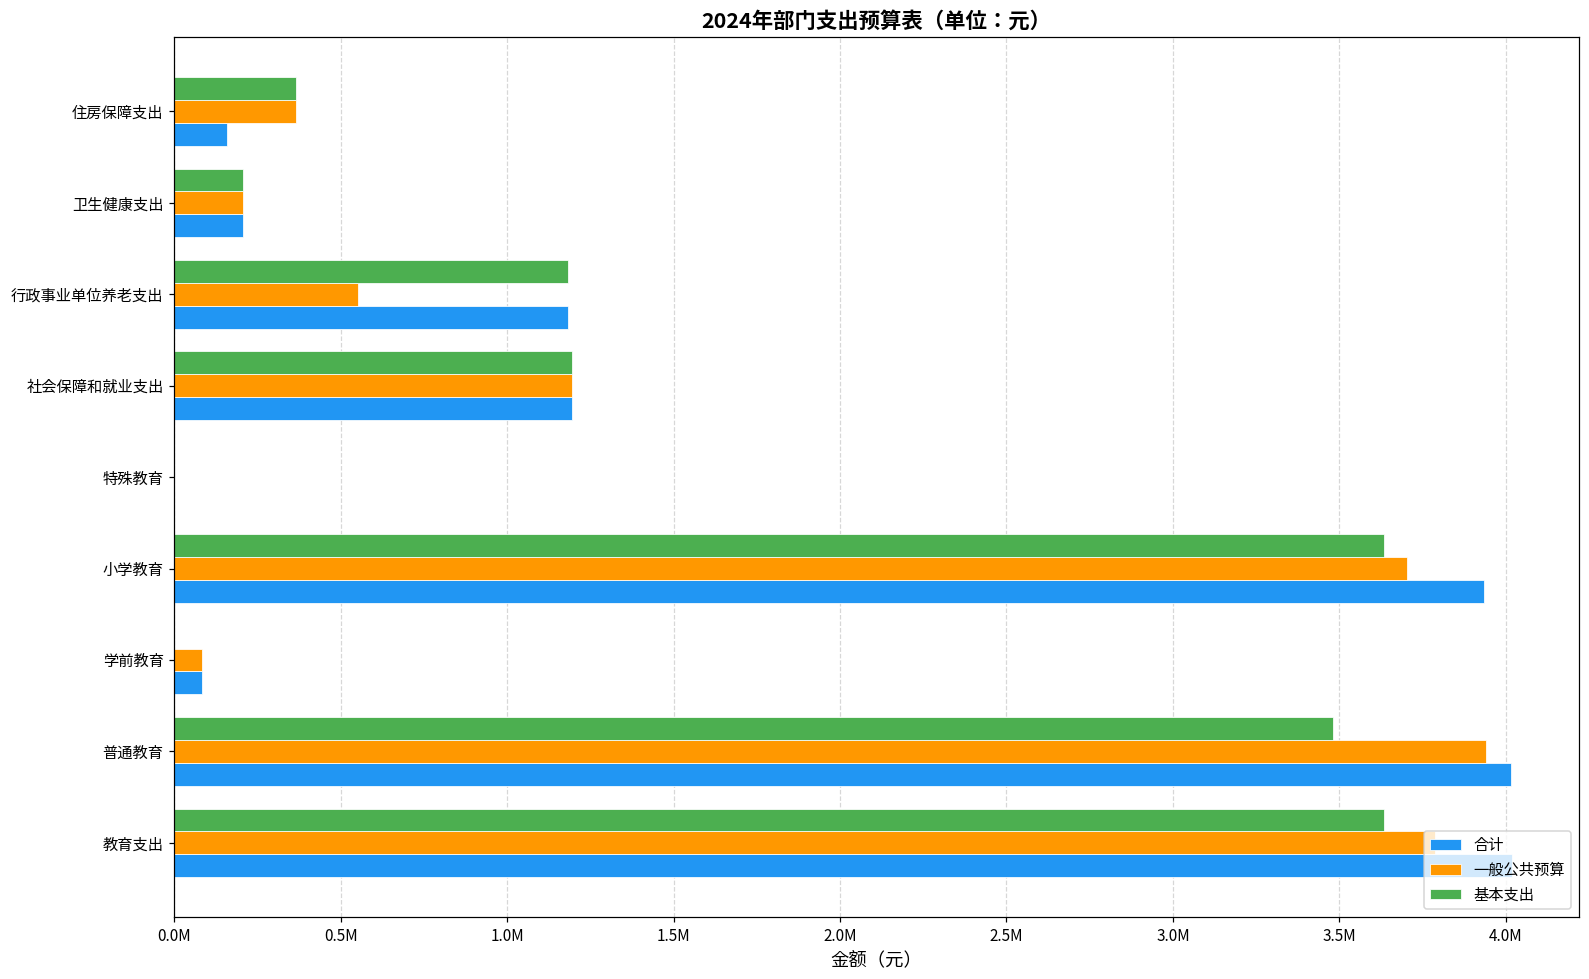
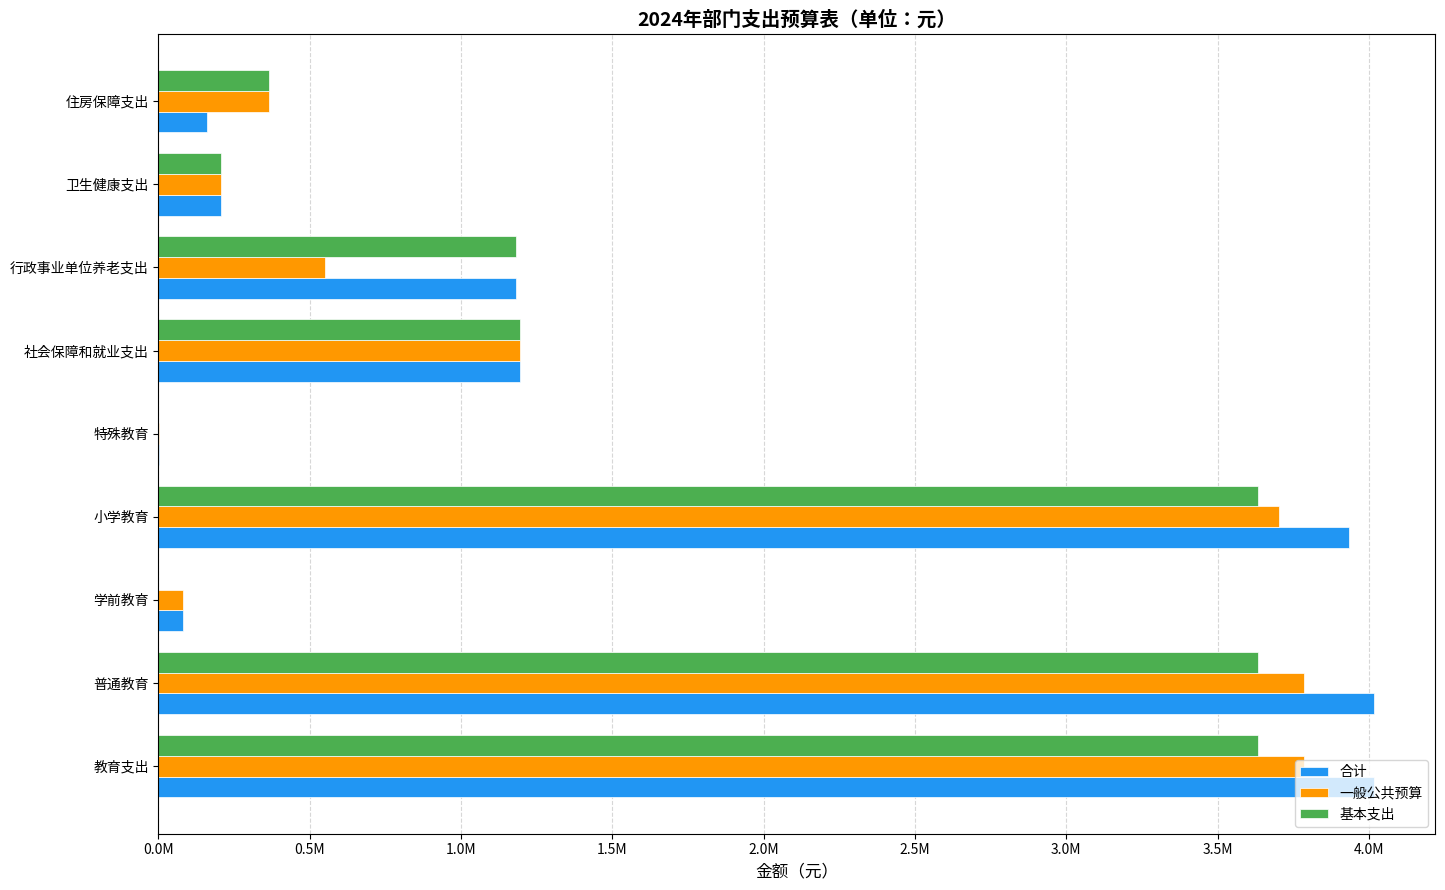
  {
    "合计": {
      "住房保障支出": 160000,
      "卫生健康支出": 210000,
      "行政事业单位养老支出": 1180000,
      "社会保障和就业支出": 1190000,
      "小学教育": 3940000,
      "学前教育": 80000,
      "普通教育": 4020000
    },
    "一般公共预算": {
      "住房保障支出": 360000,
      "卫生健康支出": 210000,
      "行政事业单位养老支出": 550000,
      "社会保障和就业支出": 1190000,
      "小学教育": 3700000,
      "学前教育": 80000,
-     "普通教育": 3940000
+     "普通教育": 3790000
    },
    "基本支出": {
      "住房保障支出": 360000,
      "卫生健康支出": 210000,
      "行政事业单位养老支出": 1180000,
      "社会保障和就业支出": 1190000,
      "特殊教育": 0,
      "小学教育": 3640000,
      "学前教育": 0,
-     "普通教育": 3480000,
+     "普通教育": 3640000,
      "教育支出": 3640000
    }
  }
